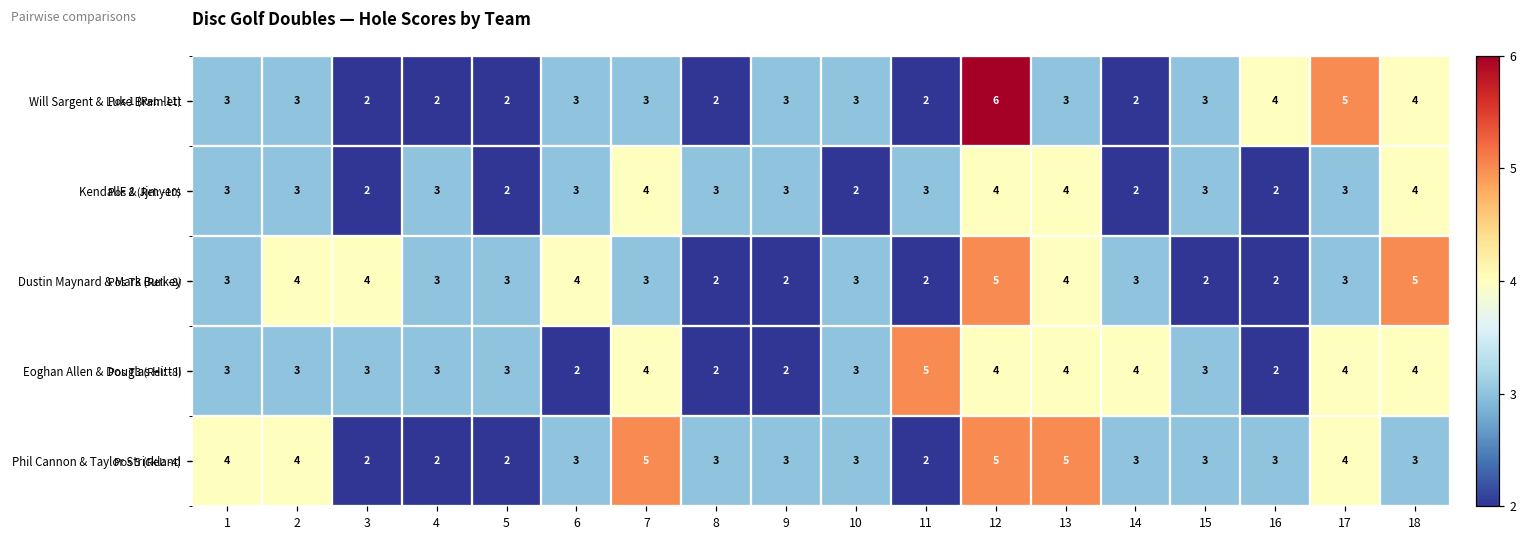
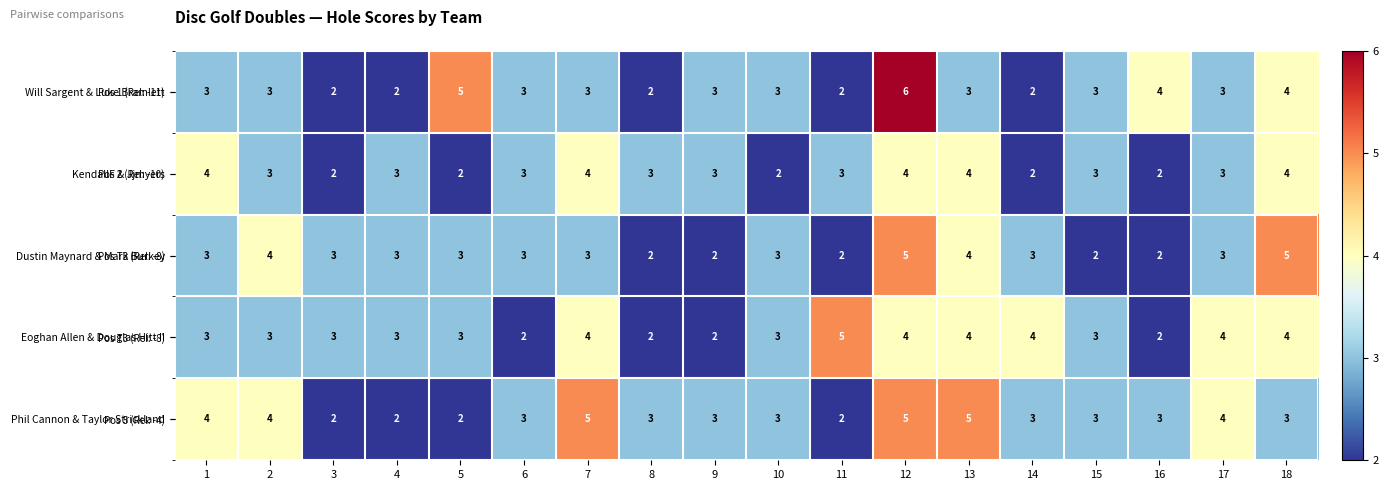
  {
    "Will Sargent & Luke Bramlett": {
      "1": 3,
      "2": 3,
      "3": 2,
      "4": 2,
-     "5": 2,
+     "5": 5,
      "6": 3,
      "7": 3,
      "8": 2,
      "9": 3,
      "10": 3,
      "11": 2,
      "12": 6,
      "13": 3,
      "14": 2,
      "15": 3,
      "16": 4,
-     "17": 5,
+     "17": 3,
      "18": 4
    },
    "KendallF & Jjmyers": {
-     "1": 3,
+     "1": 4,
      "2": 3,
      "3": 2,
      "4": 3,
      "5": 2,
      "6": 3,
      "7": 4,
      "8": 3,
      "9": 3,
      "10": 2,
      "11": 3,
      "12": 4,
      "13": 4,
      "14": 2,
      "15": 3,
      "16": 2,
      "17": 3,
      "18": 4
    },
    "Dustin Maynard & Mark Burkey": {
      "1": 3,
      "2": 4,
-     "3": 4,
+     "3": 3,
      "4": 3,
      "5": 3,
-     "6": 4,
+     "6": 3,
      "7": 3,
      "8": 2,
      "9": 2,
      "10": 3,
      "11": 2,
      "12": 5,
      "13": 4,
      "14": 3,
      "15": 2,
      "16": 2,
      "17": 3,
      "18": 5
    },
    "Eoghan Allen & Douglas Hitt II": {
      "1": 3,
      "2": 3,
      "3": 3,
      "4": 3,
      "5": 3,
      "6": 2,
      "7": 4,
      "8": 2,
      "9": 2,
      "10": 3,
      "11": 5,
      "12": 4,
      "13": 4,
      "14": 4,
      "15": 3,
      "16": 2,
      "17": 4,
      "18": 4
    },
    "Phil Cannon & Taylor Strickland": {
      "1": 4,
      "2": 4,
      "3": 2,
      "4": 2,
      "5": 2,
      "6": 3,
      "7": 5,
      "8": 3,
      "9": 3,
      "10": 3,
      "11": 2,
      "12": 5,
      "13": 5,
      "14": 3,
      "15": 3,
      "16": 3,
      "17": 4,
      "18": 3
    }
  }
